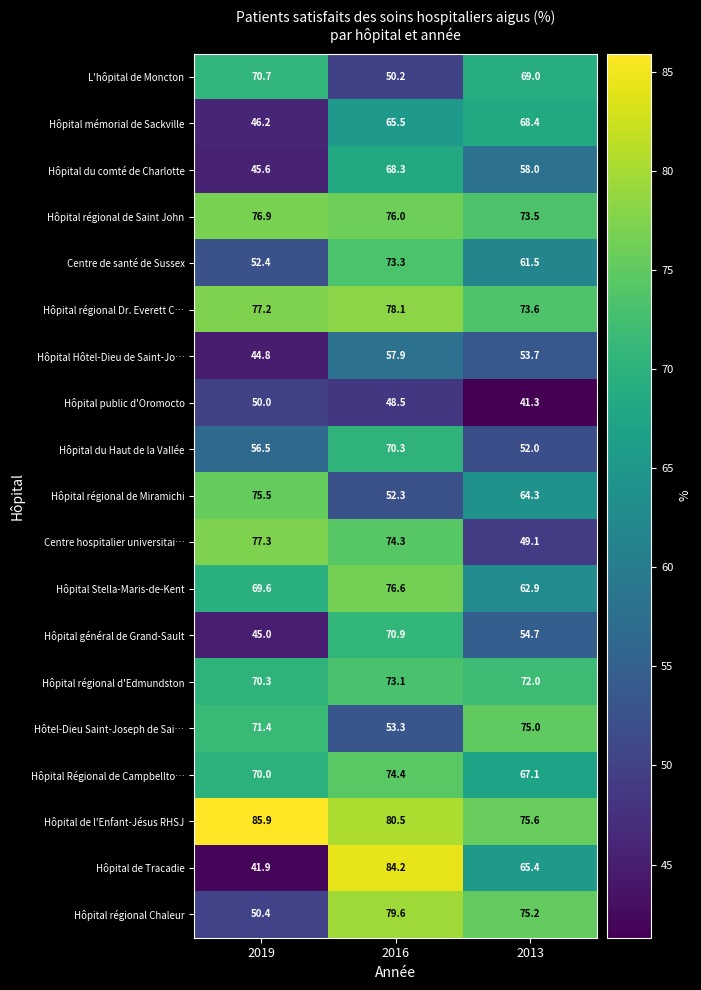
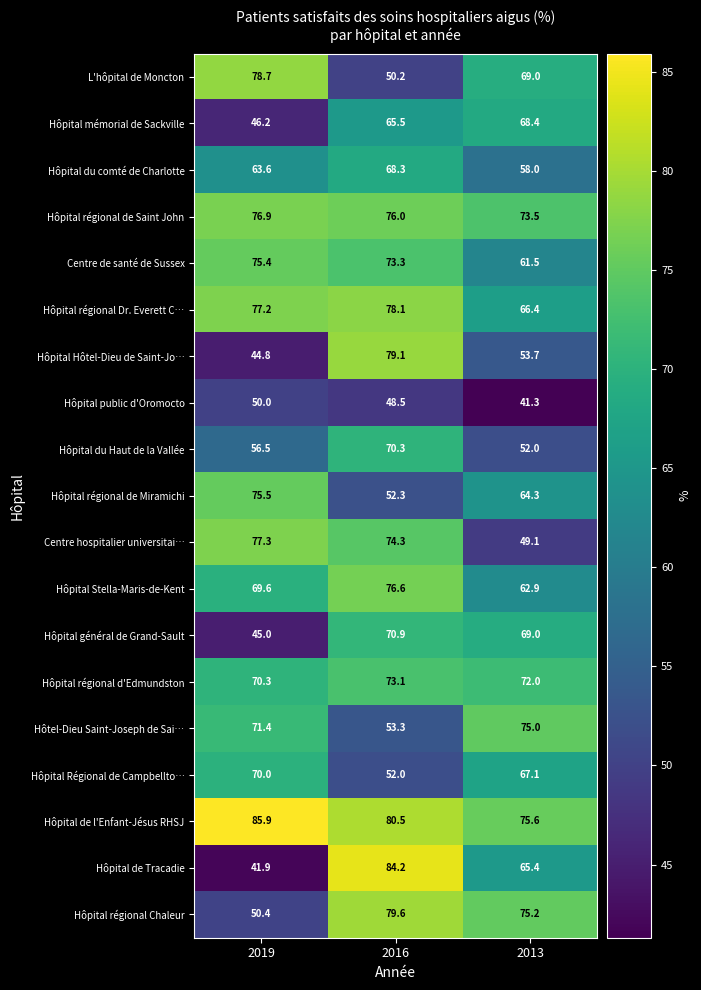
  {
    "L'hôpital de Moncton": {
-     "2019": 70.7,
+     "2019": 78.7,
      "2016": 50.2,
      "2013": 69.0
    },
    "Hôpital mémorial de Sackville": {
      "2019": 46.2,
      "2016": 65.5,
      "2013": 68.4
    },
    "Hôpital du comté de Charlotte": {
-     "2019": 45.6,
+     "2019": 63.6,
      "2016": 68.3,
      "2013": 58.0
    },
    "Hôpital régional de Saint John": {
      "2019": 76.9,
      "2016": 76.0,
      "2013": 73.5
    },
    "Centre de santé de Sussex": {
-     "2019": 52.4,
+     "2019": 75.4,
      "2016": 73.3,
      "2013": 61.5
    },
    "Hôpital régional Dr. Everett C…": {
      "2019": 77.2,
      "2016": 78.1,
-     "2013": 73.6
+     "2013": 66.4
    },
    "Hôpital Hôtel-Dieu de Saint-Jo…": {
      "2019": 44.8,
-     "2016": 57.9,
+     "2016": 79.1,
      "2013": 53.7
    },
    "Hôpital public d'Oromocto": {
      "2019": 50.0,
      "2016": 48.5,
      "2013": 41.3
    },
    "Hôpital du Haut de la Vallée": {
      "2019": 56.5,
      "2016": 70.3,
      "2013": 52.0
    },
    "Hôpital régional de Miramichi": {
      "2019": 75.5,
      "2016": 52.3,
      "2013": 64.3
    },
    "Centre hospitalier universitai…": {
      "2019": 77.3,
      "2016": 74.3,
      "2013": 49.1
    },
    "Hôpital Stella-Maris-de-Kent": {
      "2019": 69.6,
      "2016": 76.6,
      "2013": 62.9
    },
    "Hôpital général de Grand-Sault": {
      "2019": 45.0,
      "2016": 70.9,
-     "2013": 54.7
+     "2013": 69.0
    },
    "Hôpital régional d'Edmundston": {
      "2019": 70.3,
      "2016": 73.1,
      "2013": 72.0
    },
    "Hôtel-Dieu Saint-Joseph de Sai…": {
      "2019": 71.4,
      "2016": 53.3,
      "2013": 75.0
    },
    "Hôpital Régional de Campbellto…": {
      "2019": 70.0,
-     "2016": 74.4,
+     "2016": 52.0,
      "2013": 67.1
    },
    "Hôpital de l'Enfant-Jésus RHSJ": {
      "2019": 85.9,
      "2016": 80.5,
      "2013": 75.6
    },
    "Hôpital de Tracadie": {
      "2019": 41.9,
      "2016": 84.2,
      "2013": 65.4
    },
    "Hôpital régional Chaleur": {
      "2019": 50.4,
      "2016": 79.6,
      "2013": 75.2
    }
  }
